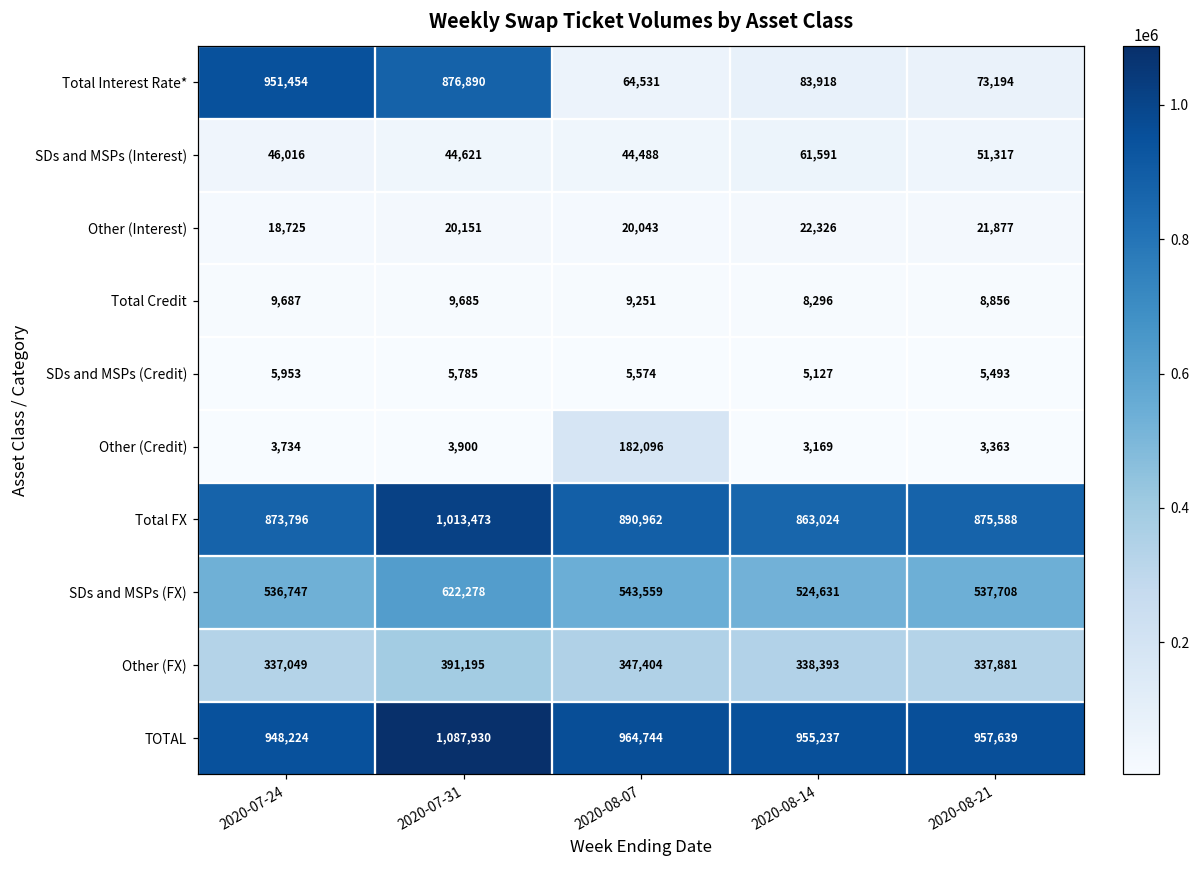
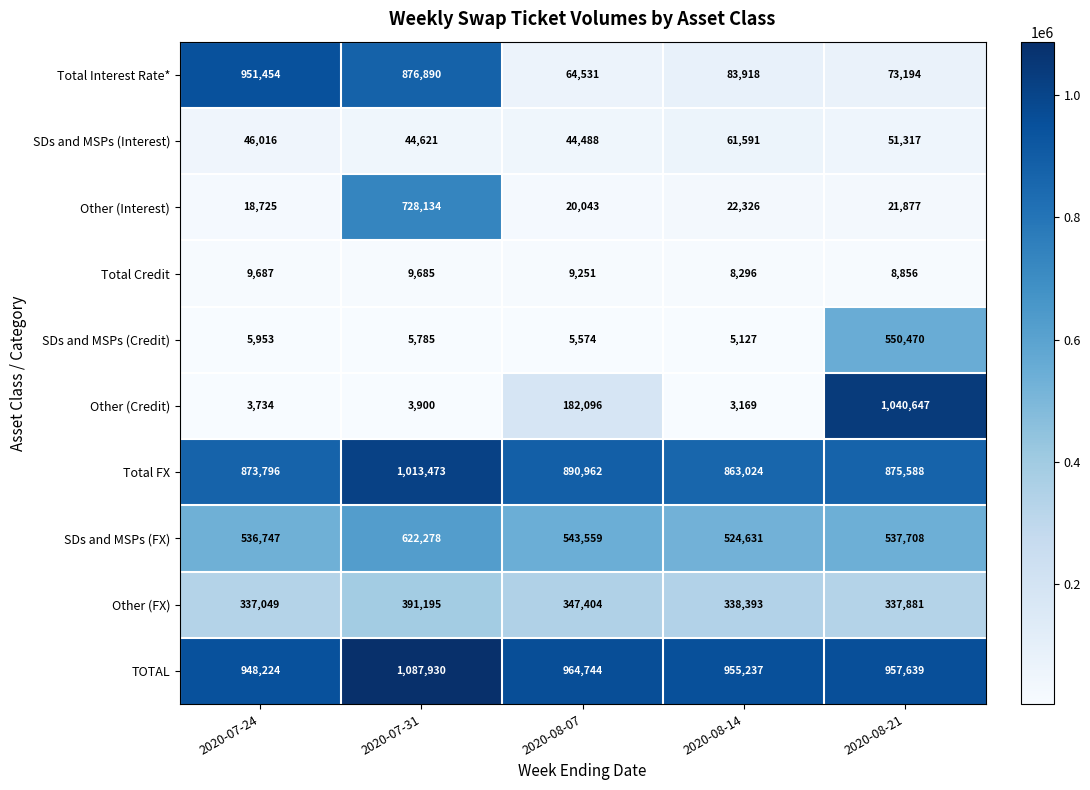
  {
    "Total Interest Rate*": {
      "2020-07-24": "951,454",
      "2020-07-31": "876,890",
      "2020-08-07": "64,531",
      "2020-08-14": "83,918",
      "2020-08-21": "73,194"
    },
    "SDs and MSPs (Interest)": {
      "2020-07-24": "46,016",
      "2020-07-31": "44,621",
      "2020-08-07": "44,488",
      "2020-08-14": "61,591",
      "2020-08-21": "51,317"
    },
    "Other (Interest)": {
      "2020-07-24": "18,725",
-     "2020-07-31": "20,151",
+     "2020-07-31": "728,134",
      "2020-08-07": "20,043",
      "2020-08-14": "22,326",
      "2020-08-21": "21,877"
    },
    "Total Credit": {
      "2020-07-24": "9,687",
      "2020-07-31": "9,685",
      "2020-08-07": "9,251",
      "2020-08-14": "8,296",
      "2020-08-21": "8,856"
    },
    "SDs and MSPs (Credit)": {
      "2020-07-24": "5,953",
      "2020-07-31": "5,785",
      "2020-08-07": "5,574",
      "2020-08-14": "5,127",
-     "2020-08-21": "5,493"
+     "2020-08-21": "550,470"
    },
    "Other (Credit)": {
      "2020-07-24": "3,734",
      "2020-07-31": "3,900",
      "2020-08-07": "182,096",
      "2020-08-14": "3,169",
-     "2020-08-21": "3,363"
+     "2020-08-21": "1,040,647"
    },
    "Total FX": {
      "2020-07-24": "873,796",
      "2020-07-31": "1,013,473",
      "2020-08-07": "890,962",
      "2020-08-14": "863,024",
      "2020-08-21": "875,588"
    },
    "SDs and MSPs (FX)": {
      "2020-07-24": "536,747",
      "2020-07-31": "622,278",
      "2020-08-07": "543,559",
      "2020-08-14": "524,631",
      "2020-08-21": "537,708"
    },
    "Other (FX)": {
      "2020-07-24": "337,049",
      "2020-07-31": "391,195",
      "2020-08-07": "347,404",
      "2020-08-14": "338,393",
      "2020-08-21": "337,881"
    },
    "TOTAL": {
      "2020-07-24": "948,224",
      "2020-07-31": "1,087,930",
      "2020-08-07": "964,744",
      "2020-08-14": "955,237",
      "2020-08-21": "957,639"
    }
  }
